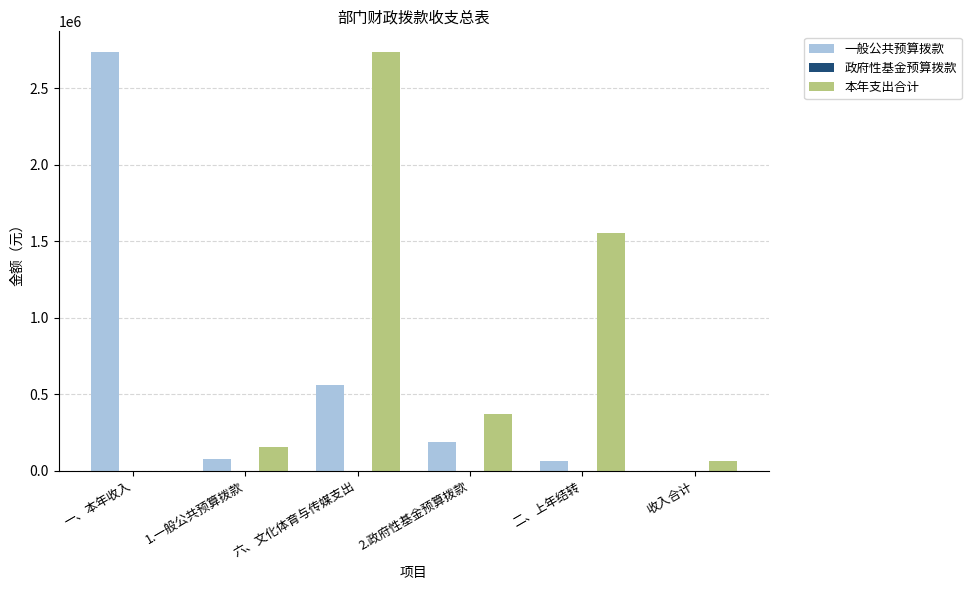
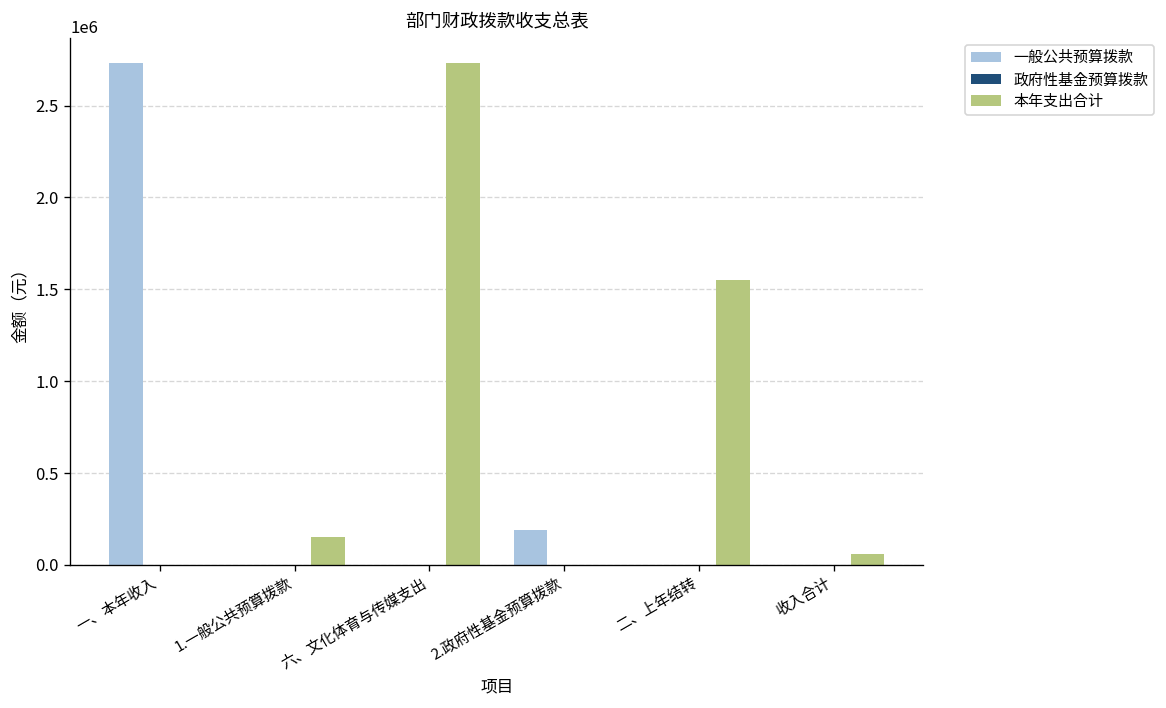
  {
    "一般公共预算拨款": {
      "一、本年收入": 2730000,
-     "1.一般公共预算拨款": 80000,
-     "六、文化体育与传媒支出": 560000,
+     "1.一般公共预算拨款": 0,
+     "六、文化体育与传媒支出": 0,
      "2.政府性基金预算拨款": 190000,
-     "二、上年结转": 60000,
+     "二、上年结转": 0,
      "收入合计": 0
    },
    "政府性基金预算拨款": {
      "一、本年收入": 0,
      "1.一般公共预算拨款": 0,
      "六、文化体育与传媒支出": 0,
      "2.政府性基金预算拨款": 0,
      "二、上年结转": 0,
      "收入合计": 0
    },
    "本年支出合计": {
      "一、本年收入": 0,
      "1.一般公共预算拨款": 150000,
      "六、文化体育与传媒支出": 2730000,
-     "2.政府性基金预算拨款": 370000,
+     "2.政府性基金预算拨款": 0,
      "二、上年结转": 1550000,
      "收入合计": 60000
    }
  }
